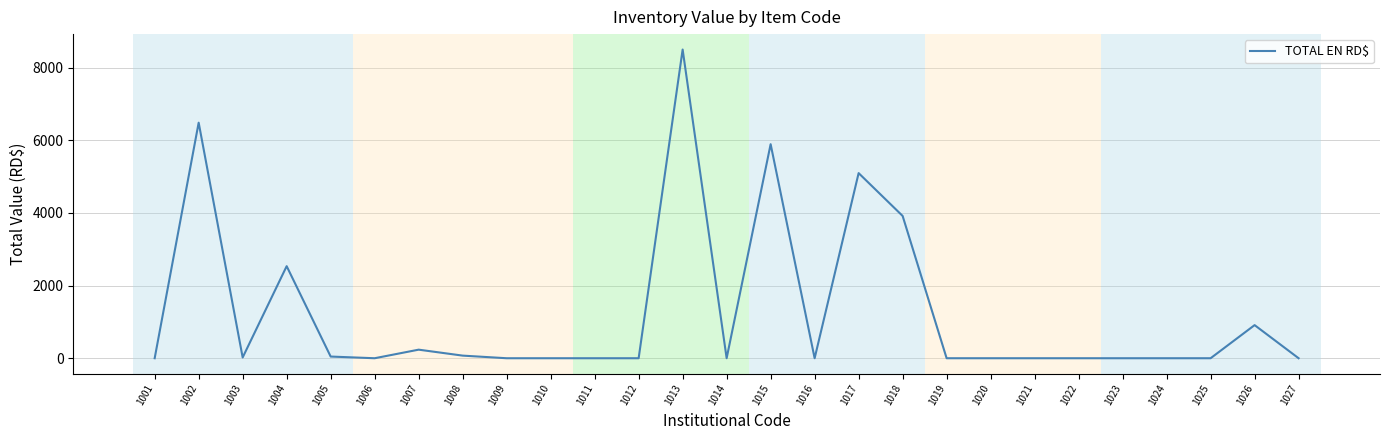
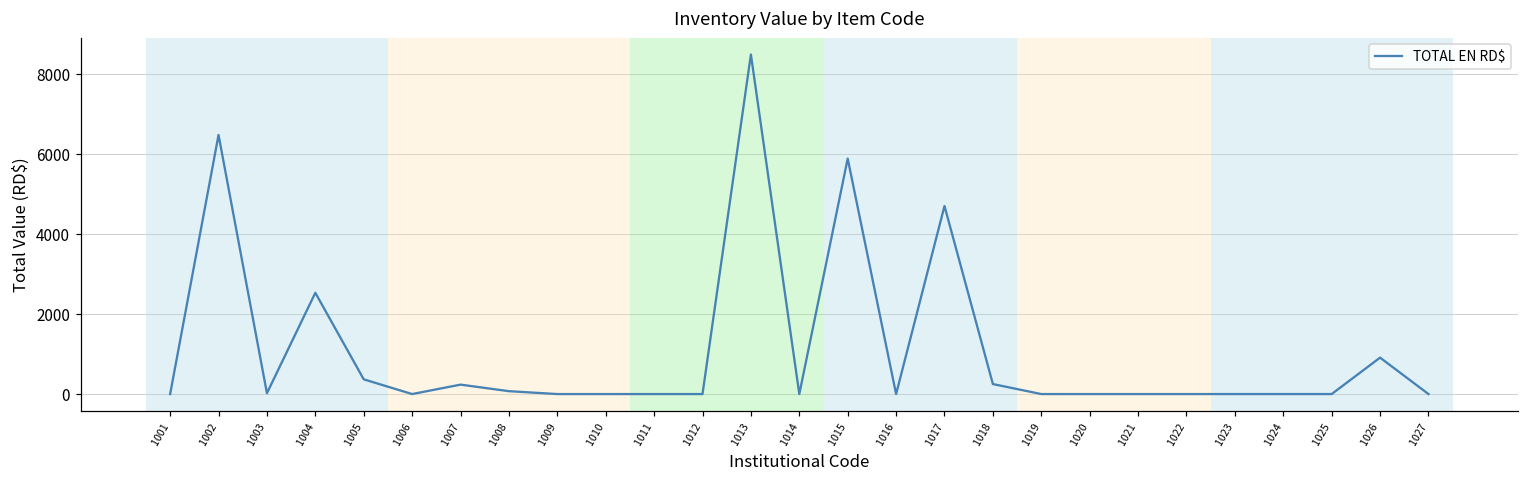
  {
    "1001": 0,
    "1002": 6500,
    "1003": 0,
    "1004": 2500,
-   "1005": 0,
+   "1005": 400,
    "1006": 0,
    "1007": 200,
    "1008": 100,
    "1009": 0,
    "1010": 0,
    "1011": 0,
    "1012": 0,
    "1013": 8500,
    "1014": 0,
    "1015": 5900,
    "1016": 0,
-   "1017": 5100,
-   "1018": 3900,
+   "1017": 4700,
+   "1018": 300,
    "1019": 0,
    "1020": 0,
    "1021": 0,
    "1022": 0,
    "1023": 0,
    "1024": 0,
    "1025": 0,
    "1026": 900,
    "1027": 0
  }
